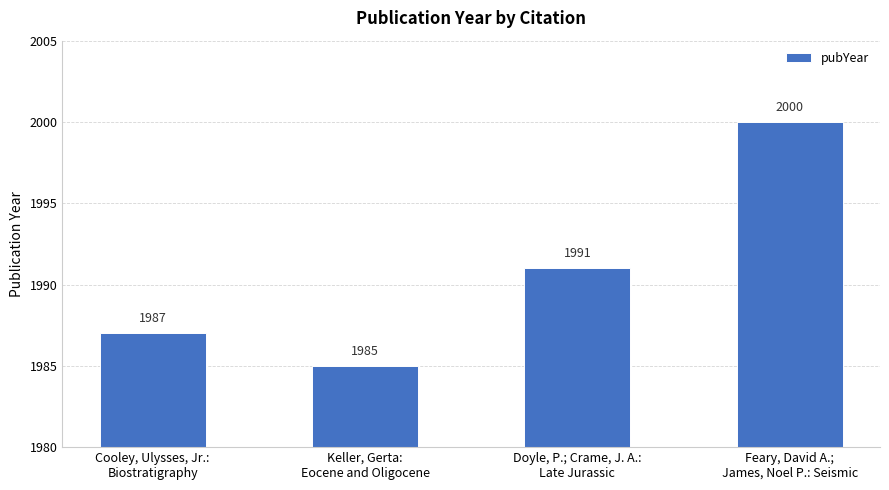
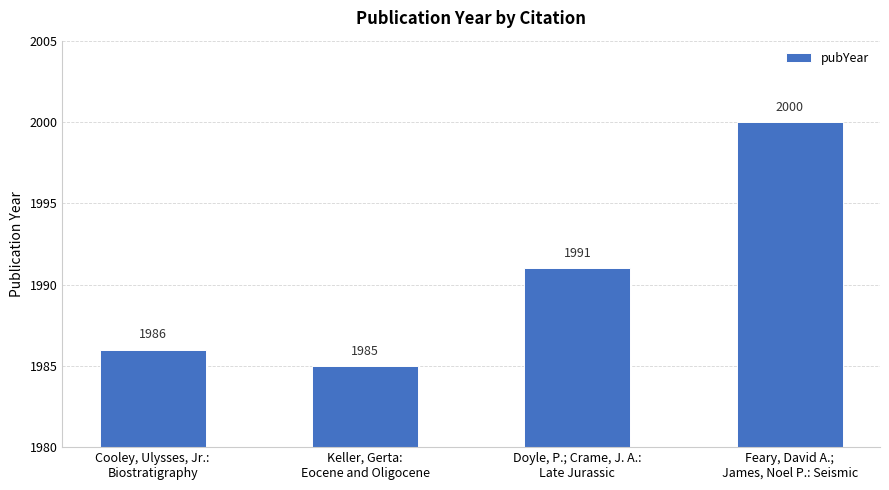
  {
-   "Cooley, Ulysses, Jr.: Biostratigraphy": 1987,
+   "Cooley, Ulysses, Jr.: Biostratigraphy": 1986,
    "Keller, Gerta: Eocene and Oligocene": 1985,
    "Doyle, P.; Crame, J. A.: Late Jurassic": 1991,
    "Feary, David A.; James, Noel P.: Seismic": 2000
  }
